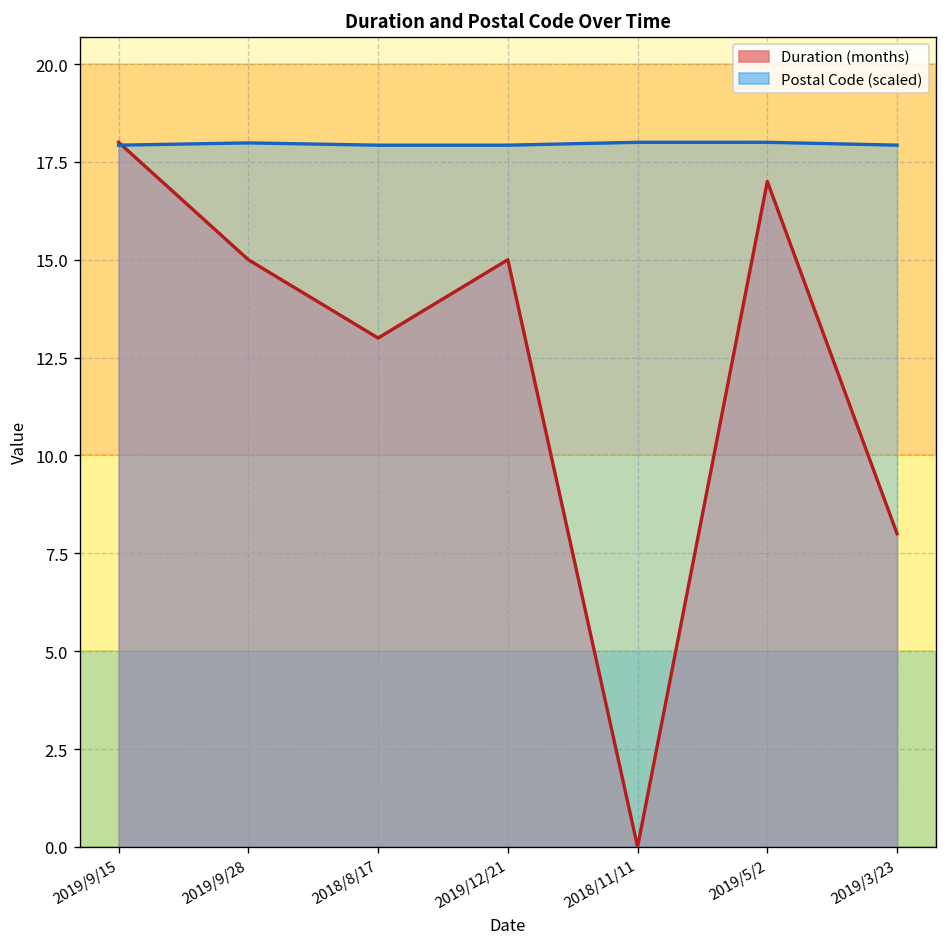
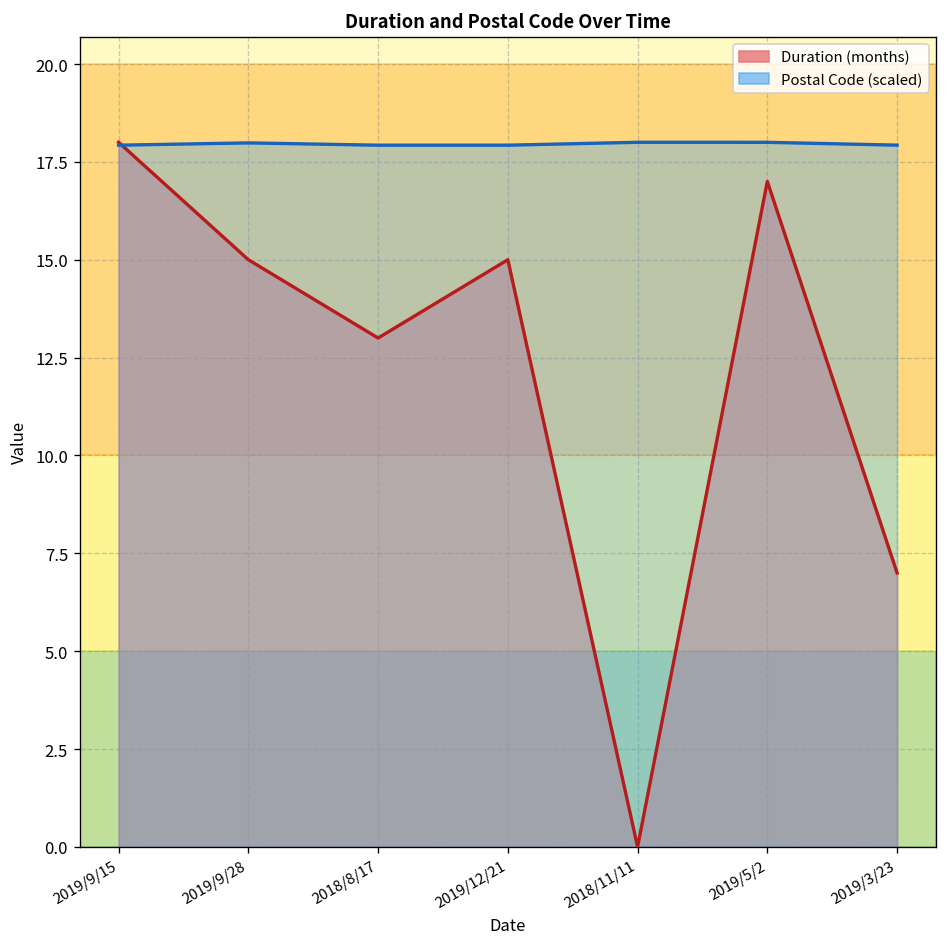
  {
    "Duration (months)": {
      "2019/9/28": 15,
      "2018/8/17": 13,
      "2019/12/21": 15,
      "2018/11/11": 0,
      "2019/5/2": 17,
-     "2019/3/23": 8
+     "2019/3/23": 7
    },
    "Postal Code (scaled)": {
      "2019/9/28": 18,
      "2018/8/17": 18,
      "2019/12/21": 18,
      "2018/11/11": 18,
      "2019/5/2": 18,
      "2019/3/23": 18
    }
  }
